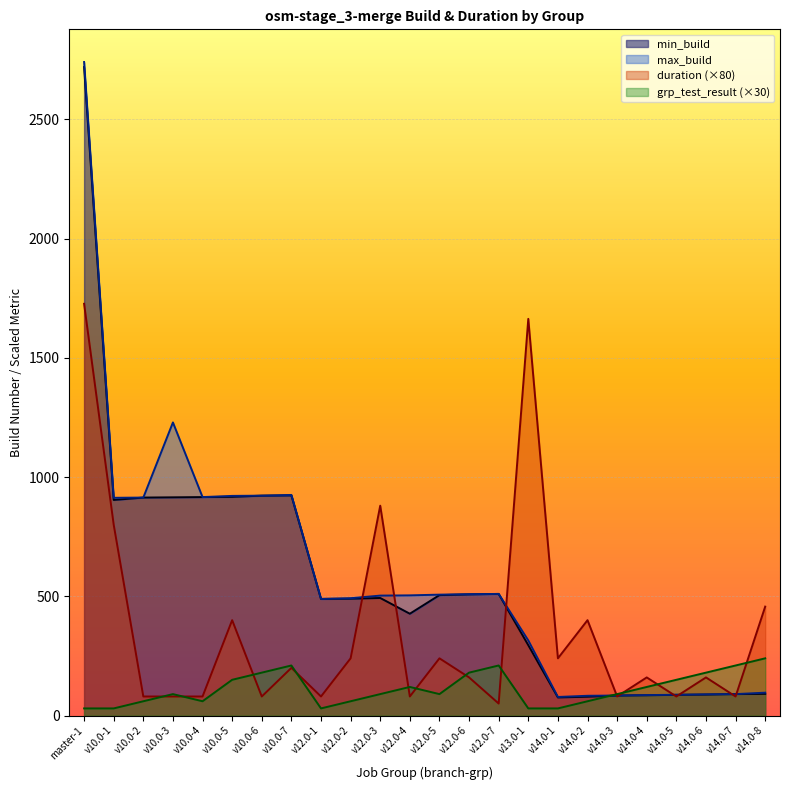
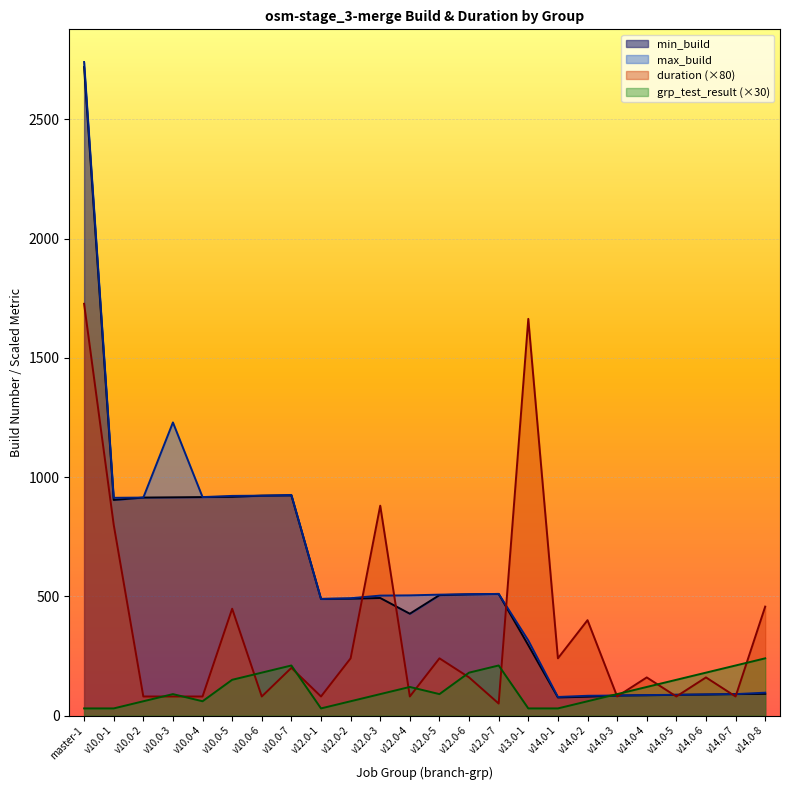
  {
    "min_build": {
      "master-1": 2720,
      "v10.0-3": 920,
      "v12.0-4": 430,
      "v13.0-1": 300
    },
    "max_build": {
      "master-1": 2740,
      "v10.0-3": 1230,
      "v12.0-4": 500,
      "v13.0-1": 320
    },
    "duration (×80)": {
      "master-1": 1730,
      "v10.0-1": 800,
      "v10.0-2": 80,
      "v10.0-4": 80,
-     "v10.0-5": 400,
+     "v10.0-5": 450,
      "v10.0-6": 80,
      "v12.0-1": 80,
      "v12.0-2": 240,
      "v12.0-3": 880,
      "v12.0-4": 80,
      "v12.0-5": 240,
      "v12.0-6": 160,
      "v12.0-7": 50,
      "v13.0-1": 1660,
      "v14.0-1": 240,
      "v14.0-2": 400,
      "v14.0-4": 160,
      "v14.0-6": 160,
      "v14.0-8": 460
    },
    "grp_test_result (×30)": {
      "master-1": 30,
      "v10.0-1": 30,
      "v10.0-2": 60,
      "v10.0-4": 60,
      "v10.0-5": 150,
      "v10.0-6": 180,
      "v12.0-1": 30,
      "v12.0-2": 60,
      "v12.0-3": 90,
      "v12.0-4": 120,
      "v12.0-5": 90,
      "v12.0-6": 180,
      "v12.0-7": 210,
      "v13.0-1": 30,
      "v14.0-1": 30,
      "v14.0-2": 60,
      "v14.0-4": 120,
      "v14.0-5": 150,
      "v14.0-6": 180,
      "v14.0-7": 210,
      "v14.0-8": 240
    }
  }
